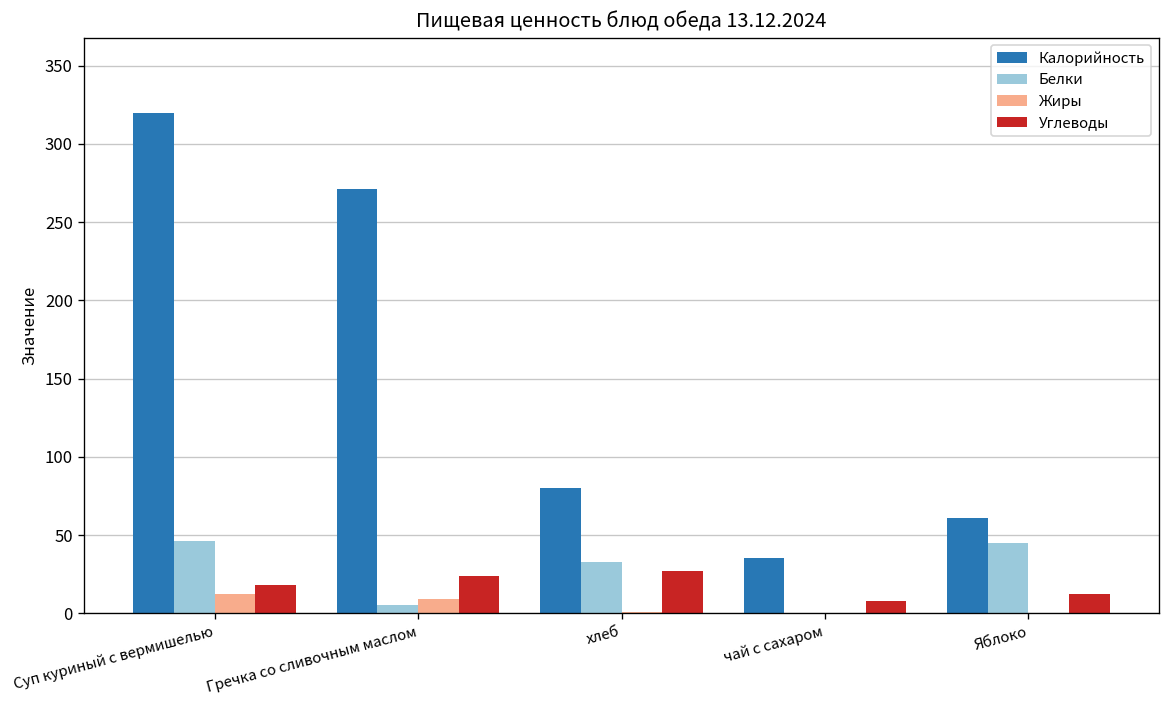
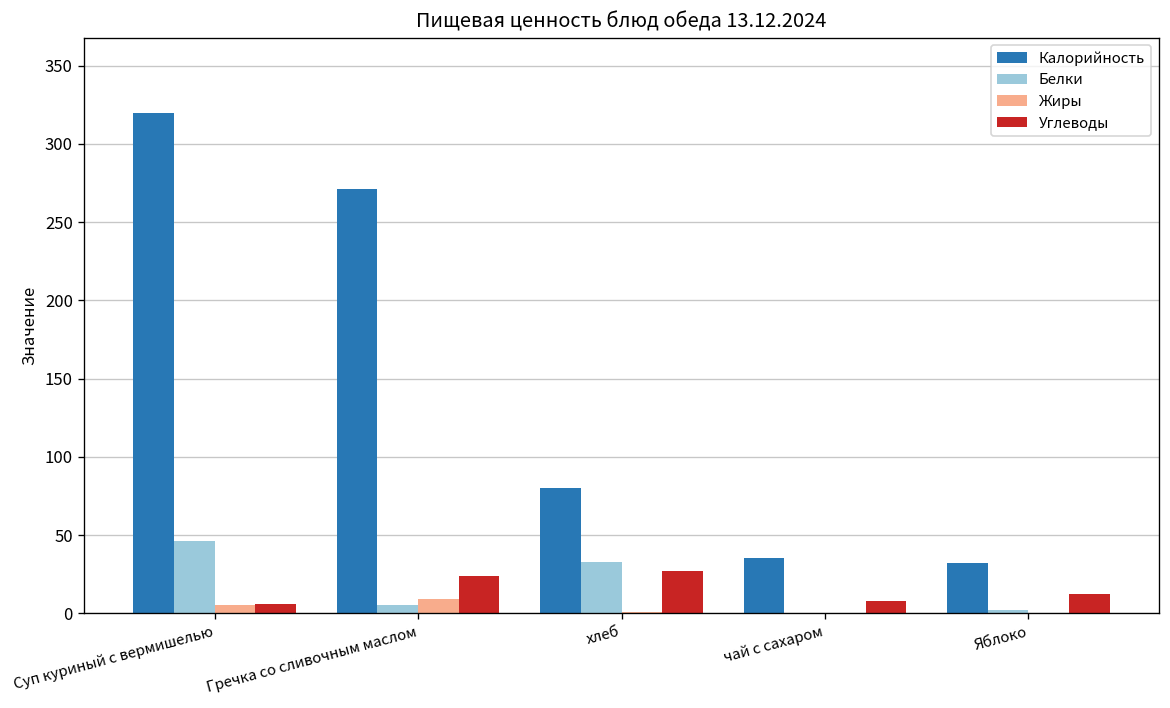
  {
    "Калорийность": {
      "Суп куриный с вермишелью": 320,
      "Гречка со сливочным маслом": 271,
      "хлеб": 80,
      "чай с сахаром": 35,
-     "Яблоко": 61
+     "Яблоко": 32
    },
    "Белки": {
      "Суп куриный с вермишелью": 46,
      "Гречка со сливочным маслом": 5,
      "хлеб": 33,
      "чай с сахаром": 0,
-     "Яблоко": 45
+     "Яблоко": 2
    },
    "Жиры": {
-     "Суп куриный с вермишелью": 12,
+     "Суп куриный с вермишелью": 5,
      "Гречка со сливочным маслом": 9,
      "чай с сахаром": 0,
      "Яблоко": 0
    },
    "Углеводы": {
-     "Суп куриный с вермишелью": 18,
+     "Суп куриный с вермишелью": 6,
      "Гречка со сливочным маслом": 24,
      "хлеб": 27,
      "чай с сахаром": 8,
      "Яблоко": 12
    }
  }
